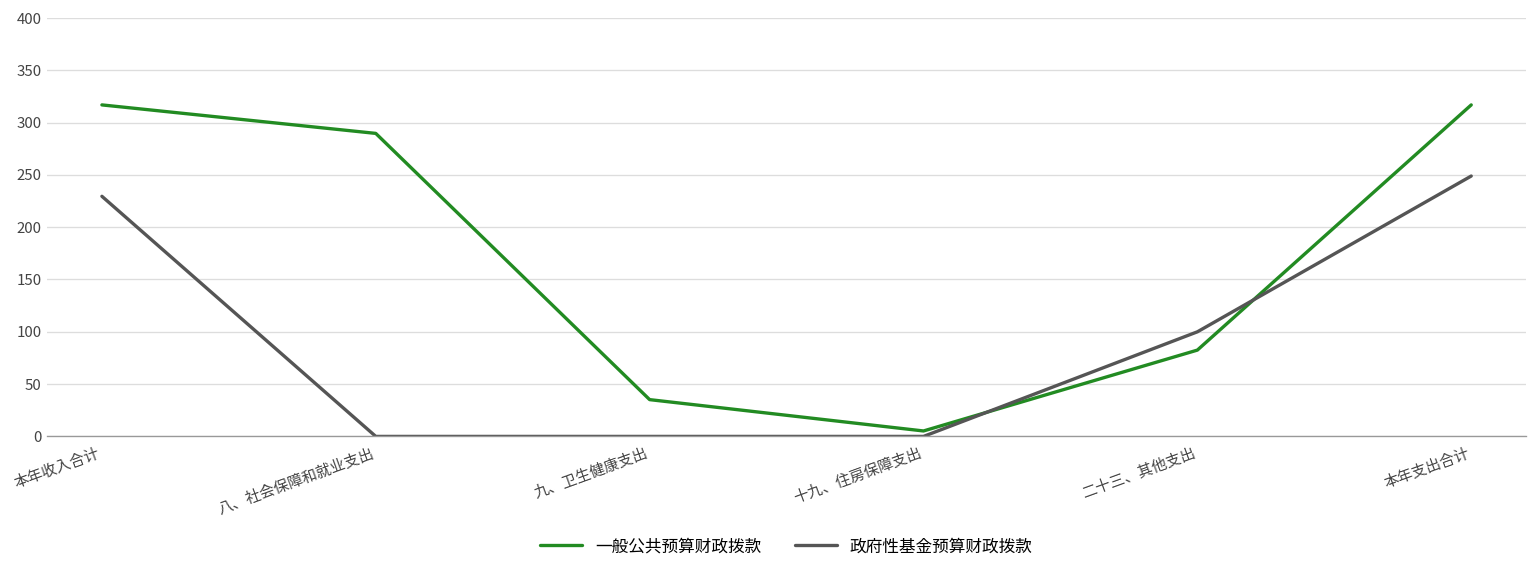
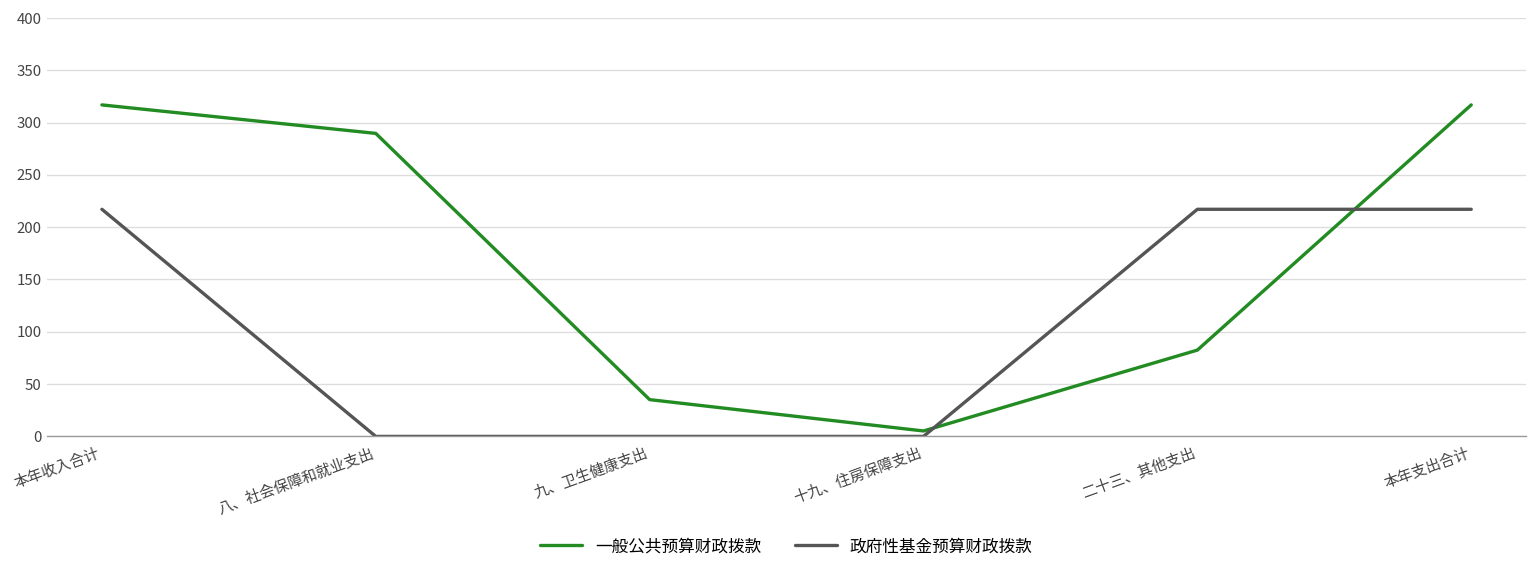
  {
    "一般公共预算财政拨款": {
      "本年收入合计": 320,
      "八、社会保障和就业支出": 290,
      "九、卫生健康支出": 40,
      "十九、住房保障支出": 10,
      "二十三、其他支出": 80,
      "本年支出合计": 320
    },
    "政府性基金预算财政拨款": {
-     "本年收入合计": 230,
+     "本年收入合计": 220,
      "八、社会保障和就业支出": 0,
      "九、卫生健康支出": 0,
      "十九、住房保障支出": 0,
-     "二十三、其他支出": 100,
-     "本年支出合计": 250
+     "二十三、其他支出": 220,
+     "本年支出合计": 220
    }
  }
